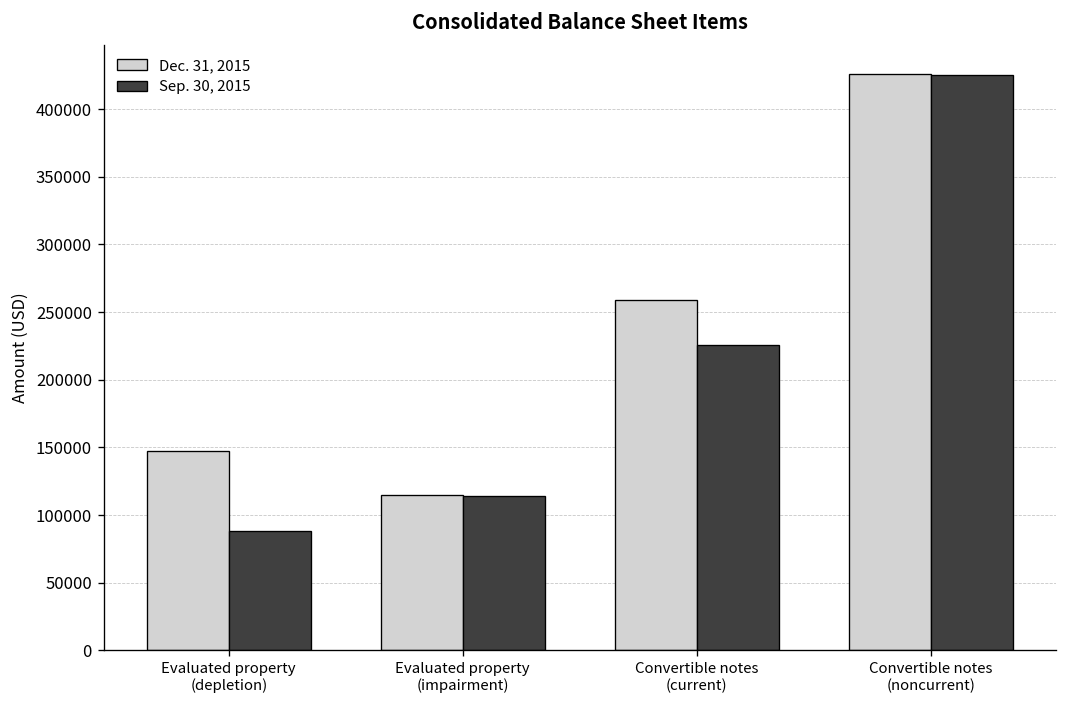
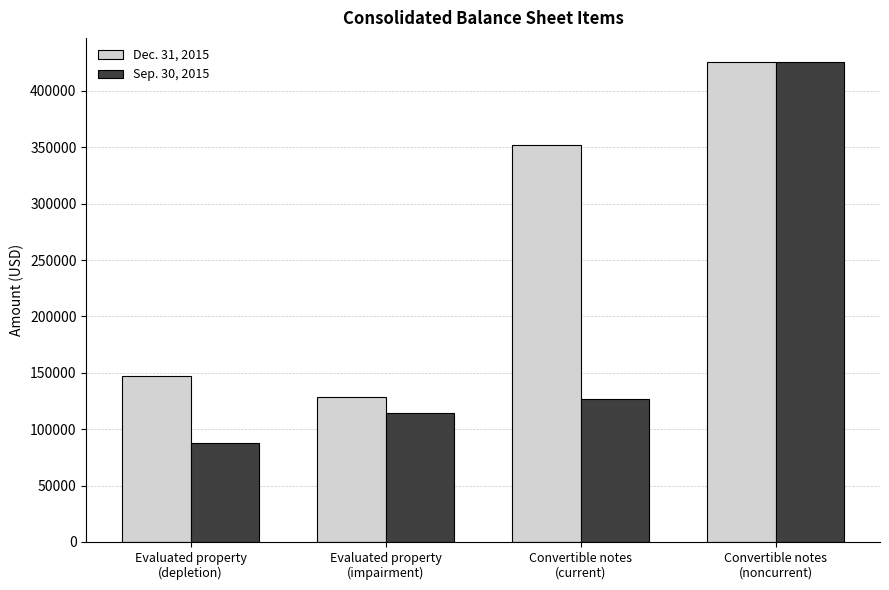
  {
    "Dec. 31, 2015": {
      "Evaluated property (depletion)": 147000,
-     "Evaluated property (impairment)": 115000,
-     "Convertible notes (current)": 259000,
+     "Evaluated property (impairment)": 128000,
+     "Convertible notes (current)": 352000,
      "Convertible notes (noncurrent)": 426000
    },
    "Sep. 30, 2015": {
      "Evaluated property (depletion)": 88000,
      "Evaluated property (impairment)": 114000,
-     "Convertible notes (current)": 225000,
+     "Convertible notes (current)": 127000,
      "Convertible notes (noncurrent)": 425000
    }
  }
